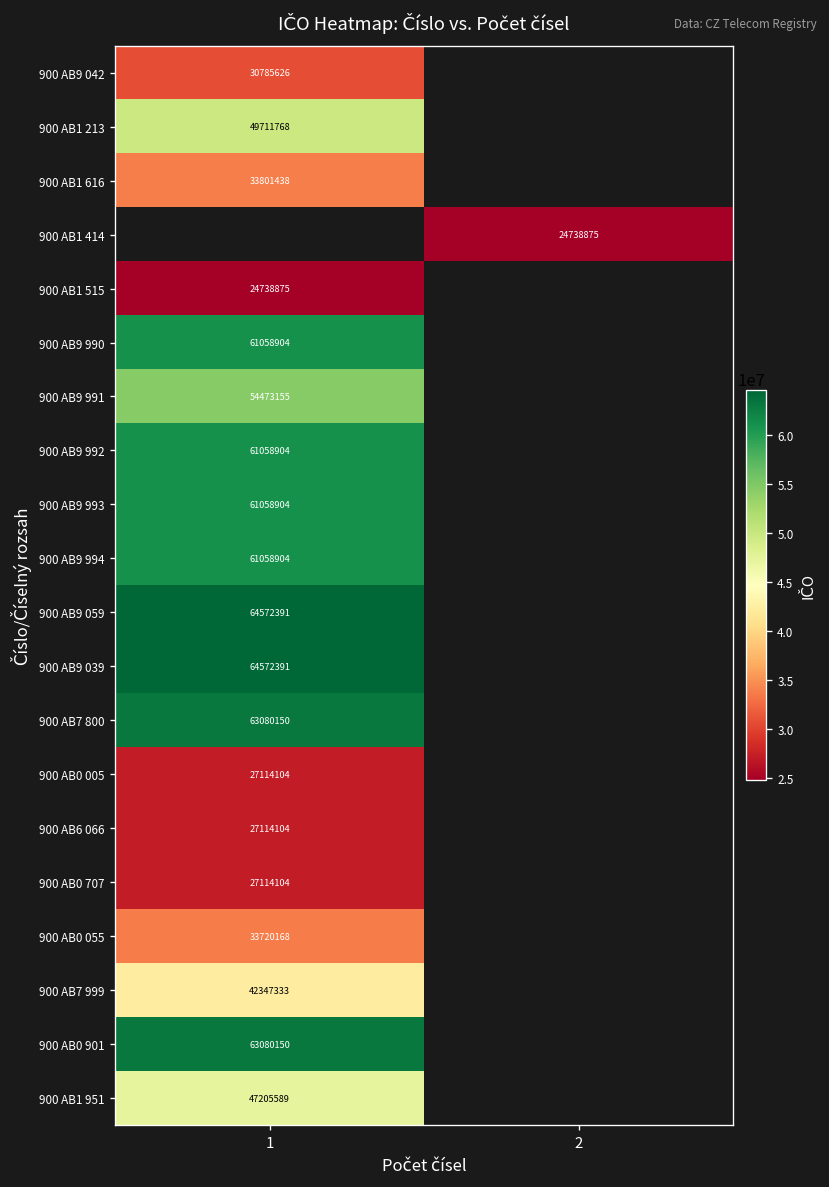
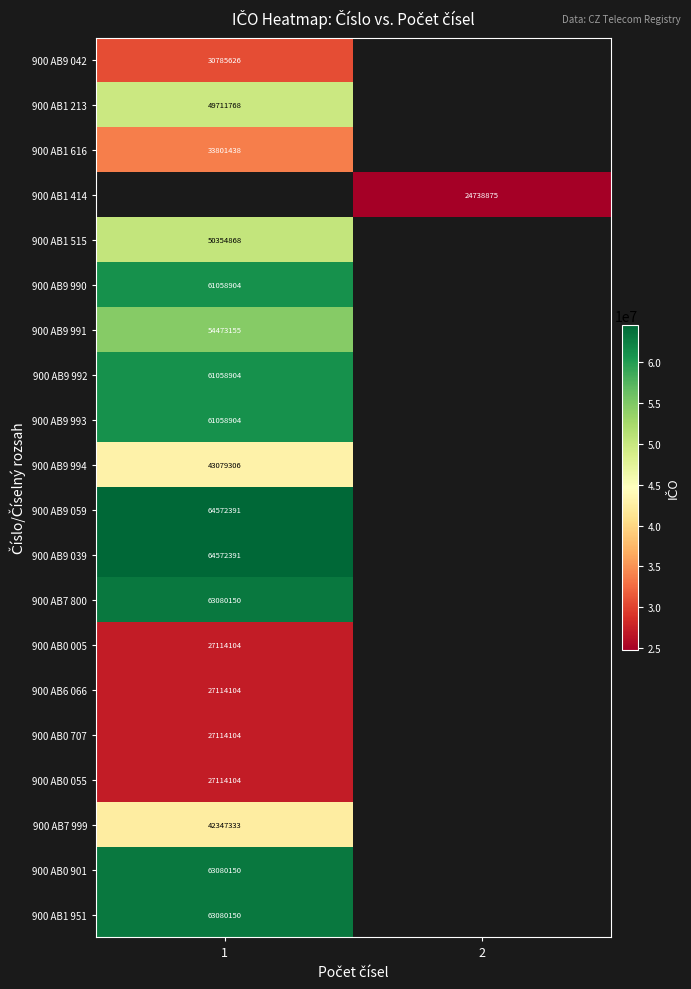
  {
    "900 AB9 042": {
      "1": 30785626
    },
    "900 AB1 213": {
      "1": 49711768
    },
    "900 AB1 616": {
      "1": 33801438
    },
    "900 AB1 414": {
      "2": 24738875
    },
    "900 AB1 515": {
-     "1": 24738875
+     "1": 50354868
    },
    "900 AB9 990": {
      "1": 61058904
    },
    "900 AB9 991": {
      "1": 54473155
    },
    "900 AB9 992": {
      "1": 61058904
    },
    "900 AB9 993": {
      "1": 61058904
    },
    "900 AB9 994": {
-     "1": 61058904
+     "1": 43079306
    },
    "900 AB9 059": {
      "1": 64572391
    },
    "900 AB9 039": {
      "1": 64572391
    },
    "900 AB7 800": {
      "1": 63080150
    },
    "900 AB0 005": {
      "1": 27114104
    },
    "900 AB6 066": {
      "1": 27114104
    },
    "900 AB0 707": {
      "1": 27114104
    },
    "900 AB0 055": {
-     "1": 33720168
+     "1": 27114104
    },
    "900 AB7 999": {
      "1": 42347333
    },
    "900 AB0 901": {
      "1": 63080150
    },
    "900 AB1 951": {
-     "1": 47205589
+     "1": 63080150
    }
  }
